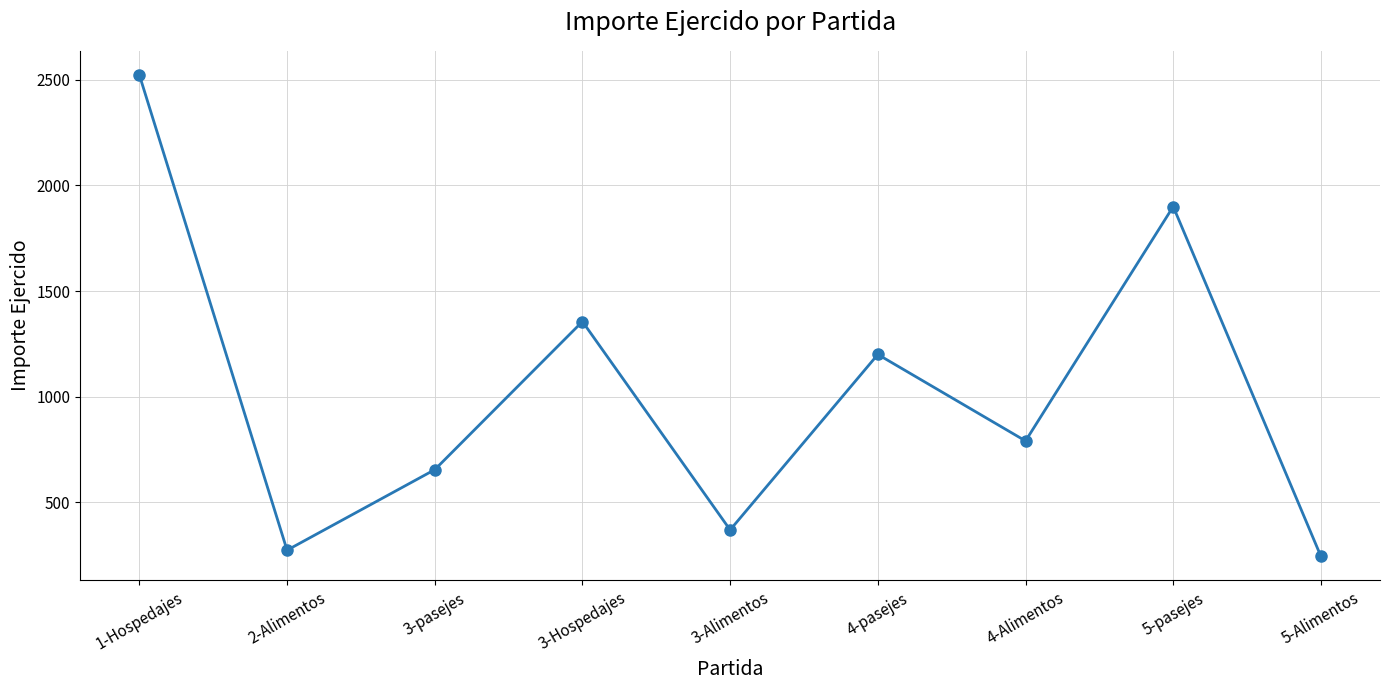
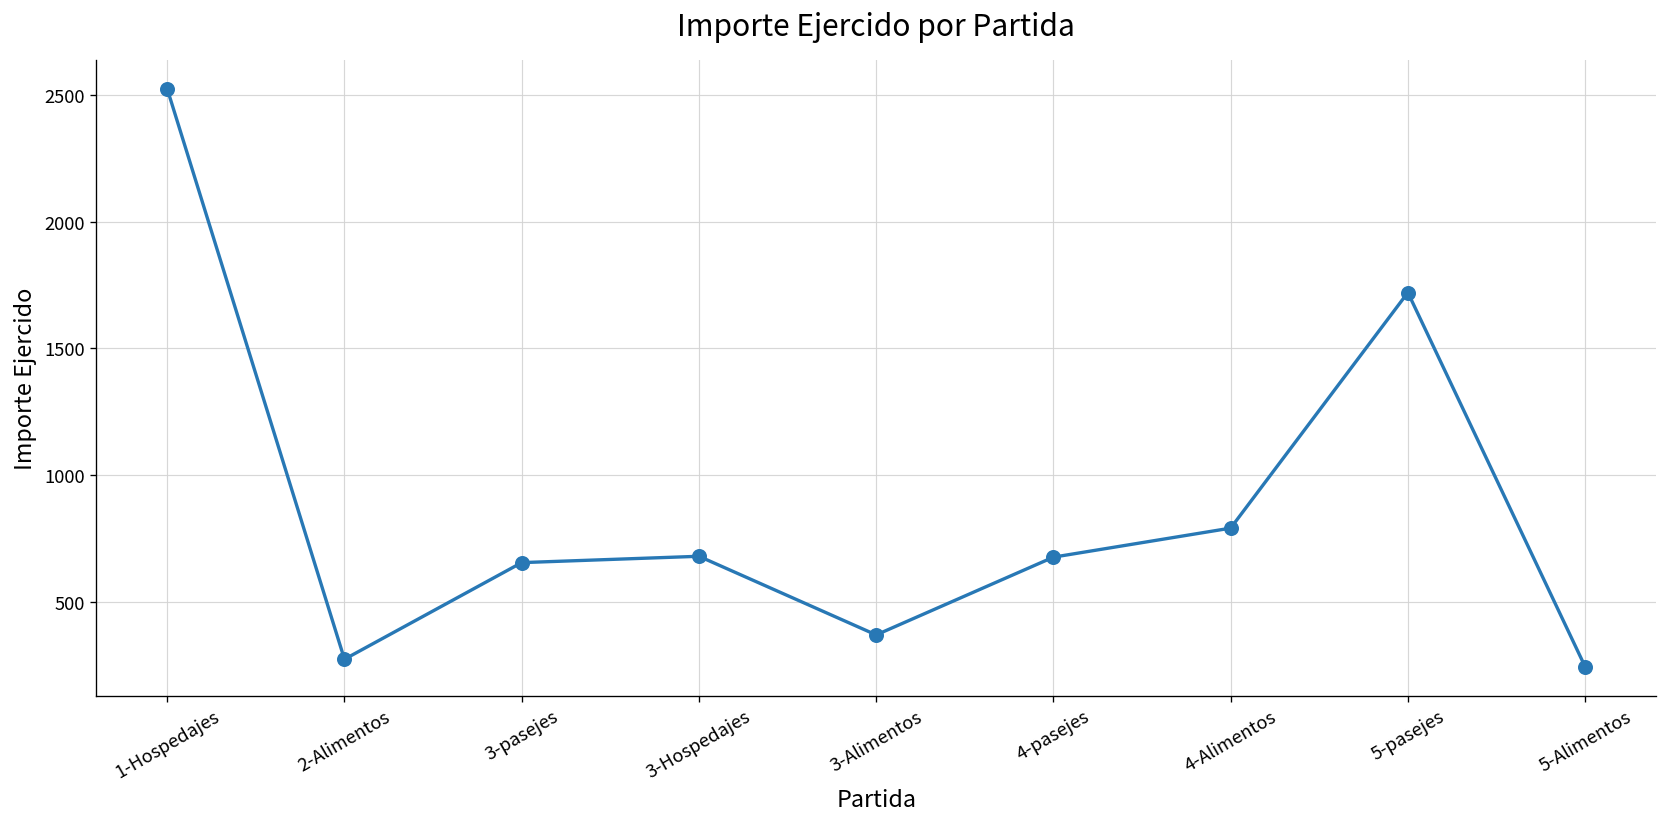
  {
    "1-Hospedajes": 2520,
    "2-Alimentos": 270,
    "3-pasejes": 660,
-   "3-Hospedajes": 1360,
+   "3-Hospedajes": 680,
    "3-Alimentos": 370,
-   "4-pasejes": 1200,
+   "4-pasejes": 680,
    "4-Alimentos": 790,
-   "5-pasejes": 1900,
+   "5-pasejes": 1720,
    "5-Alimentos": 240
  }
